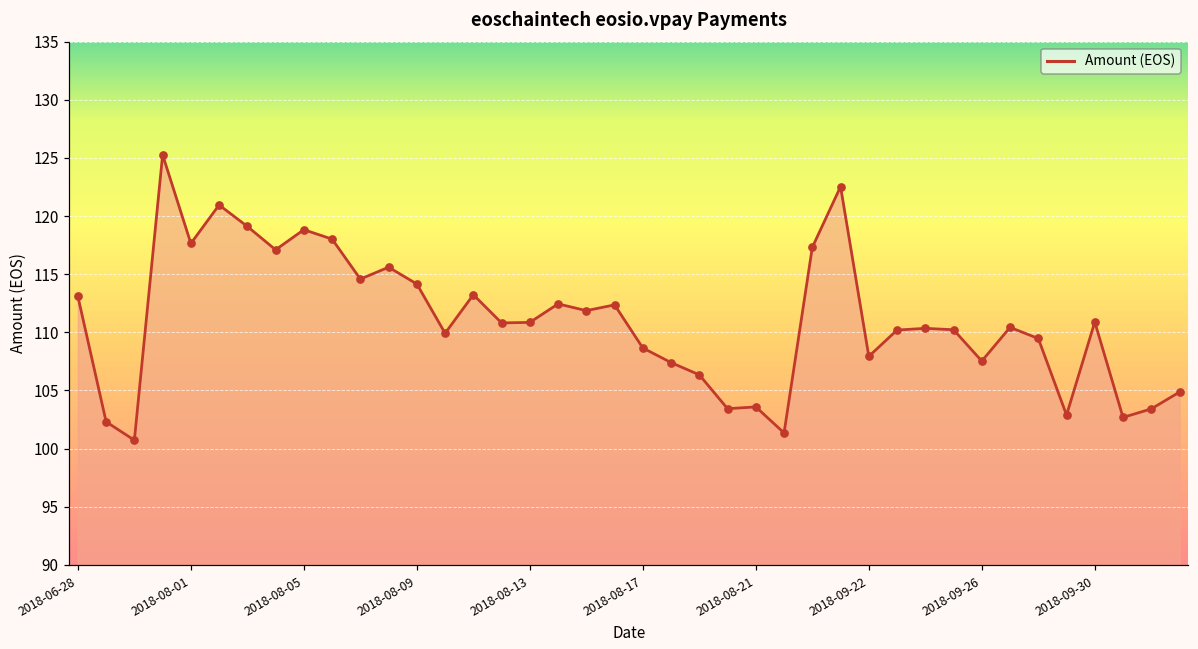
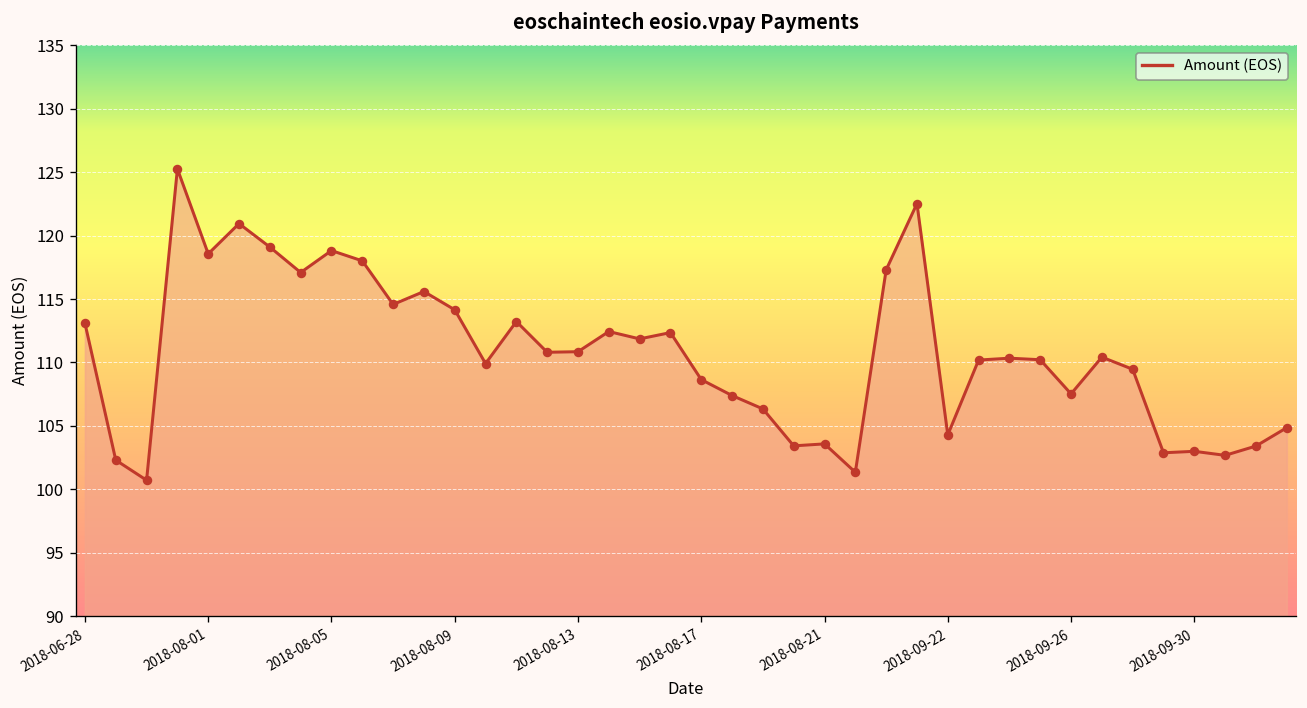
  {
    "2018-06-28": 113.1,
-   "2018-08-01": 117.6,
+   "2018-08-01": 118.6,
    "2018-08-05": 118.8,
    "2018-08-09": 114.2,
    "2018-08-13": 110.9,
    "2018-08-17": 108.7,
    "2018-08-21": 103.6,
-   "2018-09-22": 107.9,
+   "2018-09-22": 104.3,
    "2018-09-26": 107.5,
-   "2018-09-30": 110.9
+   "2018-09-30": 103.0
  }
